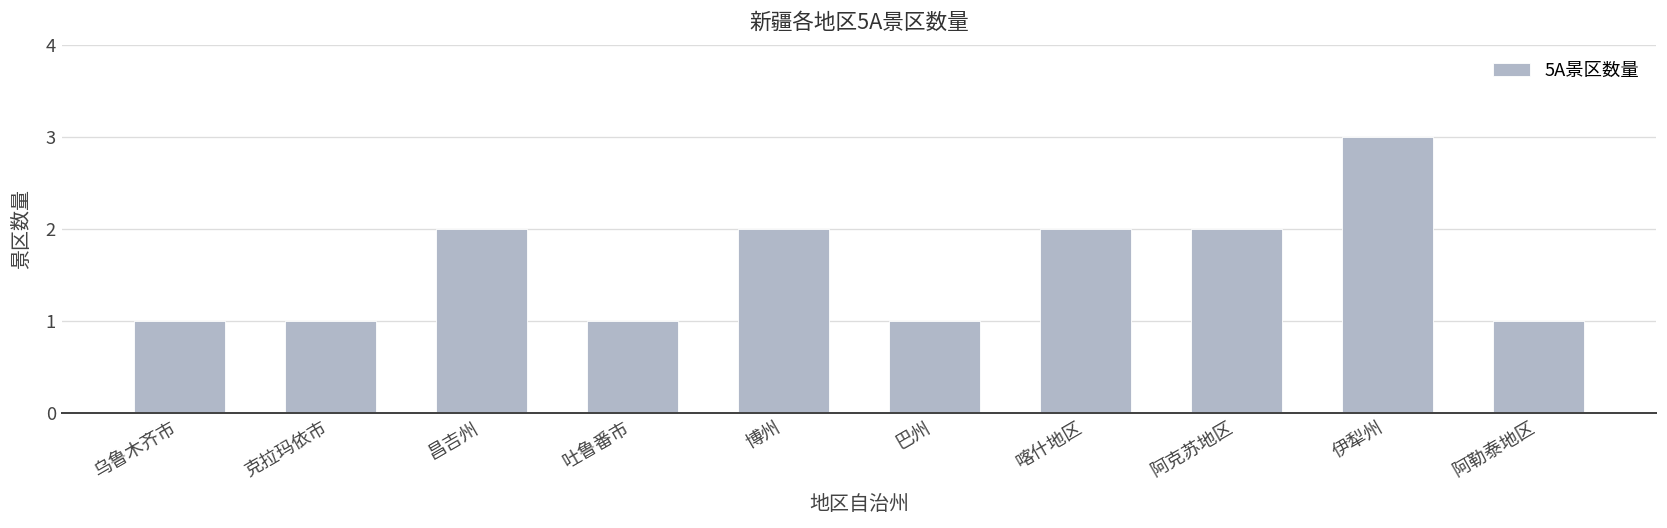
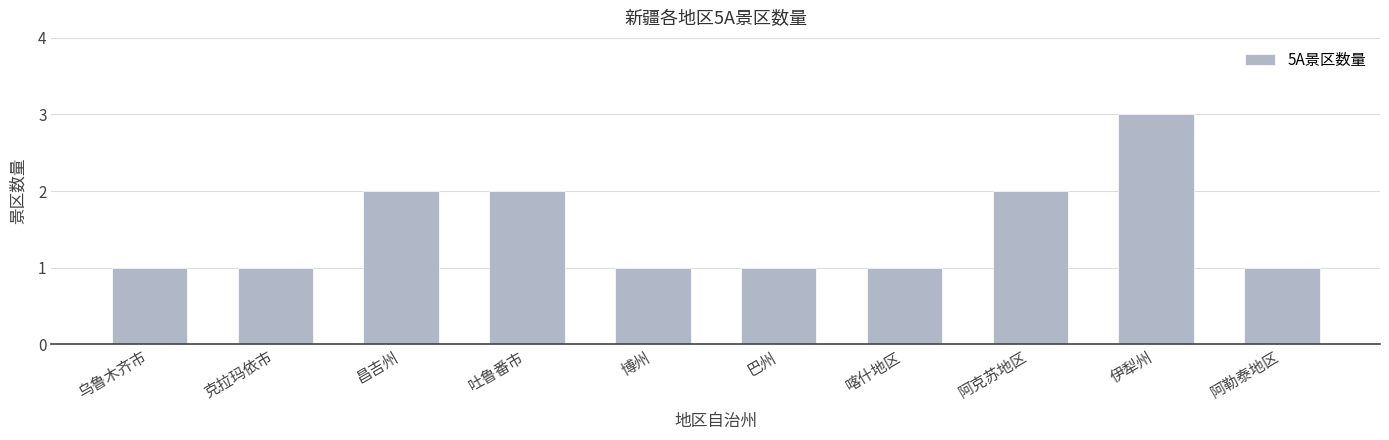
  {
    "乌鲁木齐市": 1,
    "克拉玛依市": 1,
    "昌吉州": 2,
-   "吐鲁番市": 1,
-   "博州": 2,
+   "吐鲁番市": 2,
+   "博州": 1,
    "巴州": 1,
-   "喀什地区": 2,
+   "喀什地区": 1,
    "阿克苏地区": 2,
    "伊犁州": 3,
    "阿勒泰地区": 1
  }
